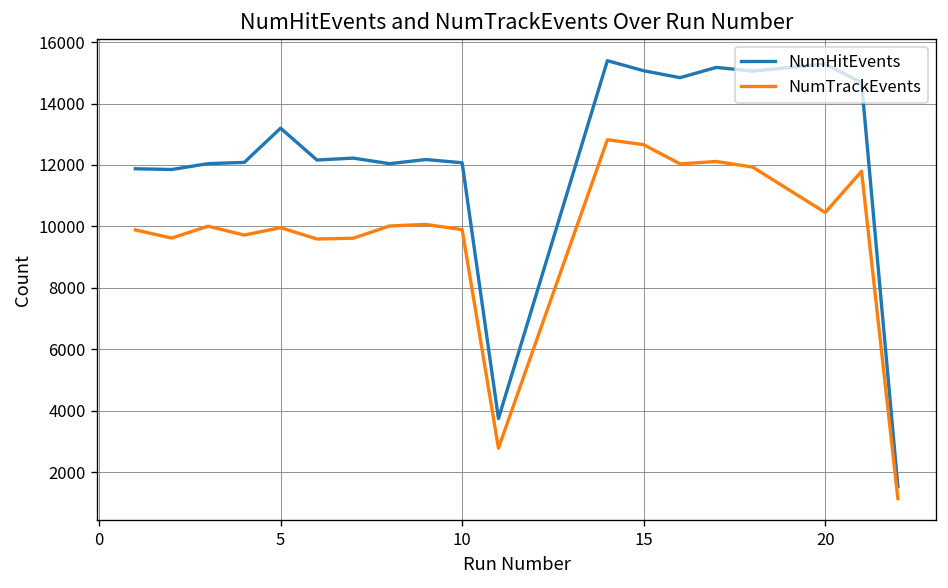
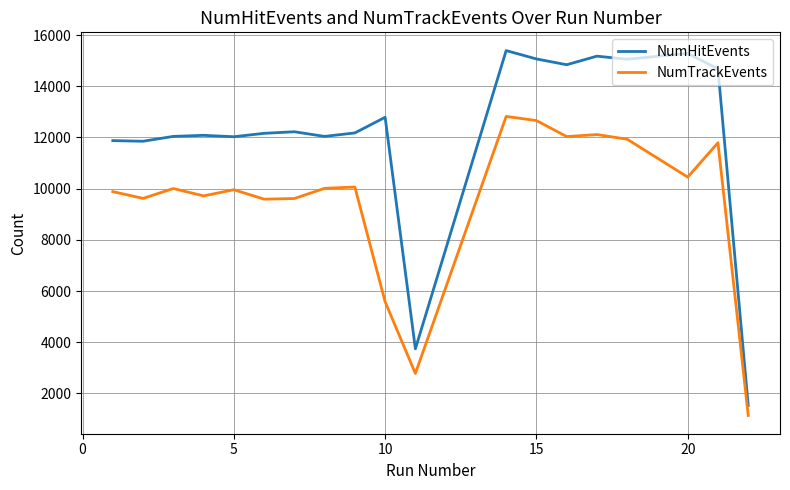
  {
    "NumHitEvents": {
-     "5": 13200,
-     "10": 12100,
+     "5": 12000,
+     "10": 12800,
      "15": 15100
    },
    "NumTrackEvents": {
      "5": 10000,
-     "10": 9900,
+     "10": 5600,
      "15": 12700,
      "20": 10500
    }
  }
